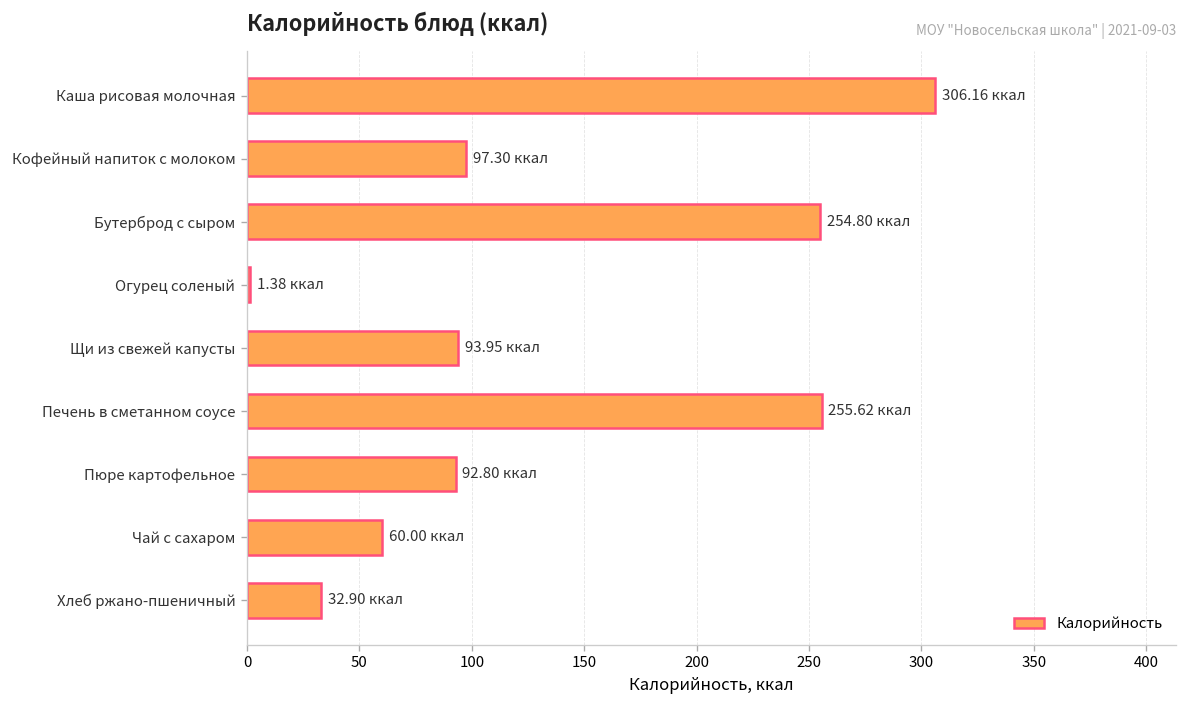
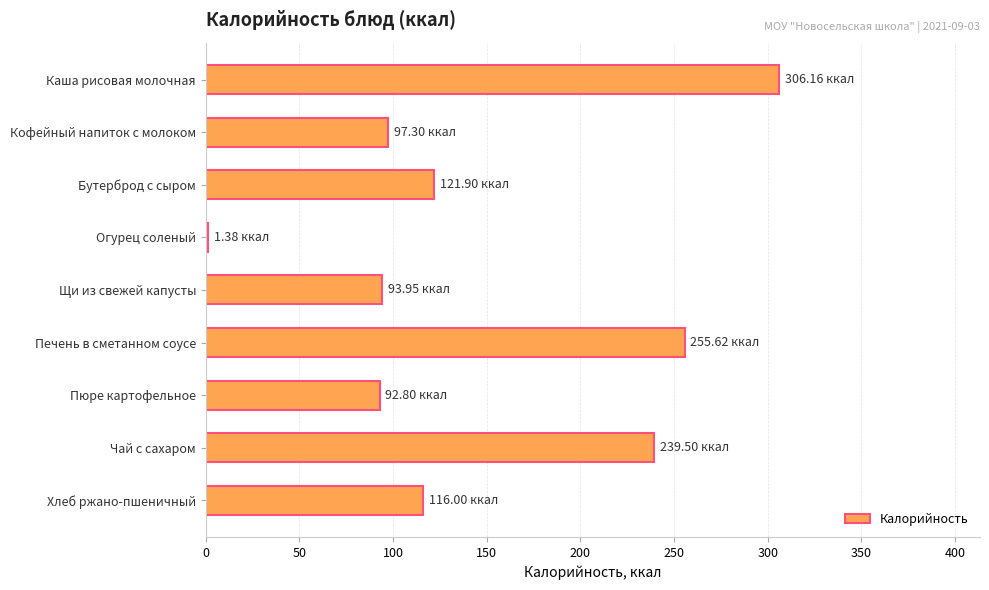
  {
    "Каша рисовая молочная": 306.16,
    "Кофейный напиток с молоком": 97.30,
-   "Бутерброд с сыром": 254.80,
+   "Бутерброд с сыром": 121.90,
    "Огурец соленый": 1.38,
    "Щи из свежей капусты": 93.95,
    "Печень в сметанном соусе": 255.62,
    "Пюре картофельное": 92.80,
-   "Чай с сахаром": 60.00,
-   "Хлеб ржано-пшеничный": 32.90
+   "Чай с сахаром": 239.50,
+   "Хлеб ржано-пшеничный": 116.00
  }
